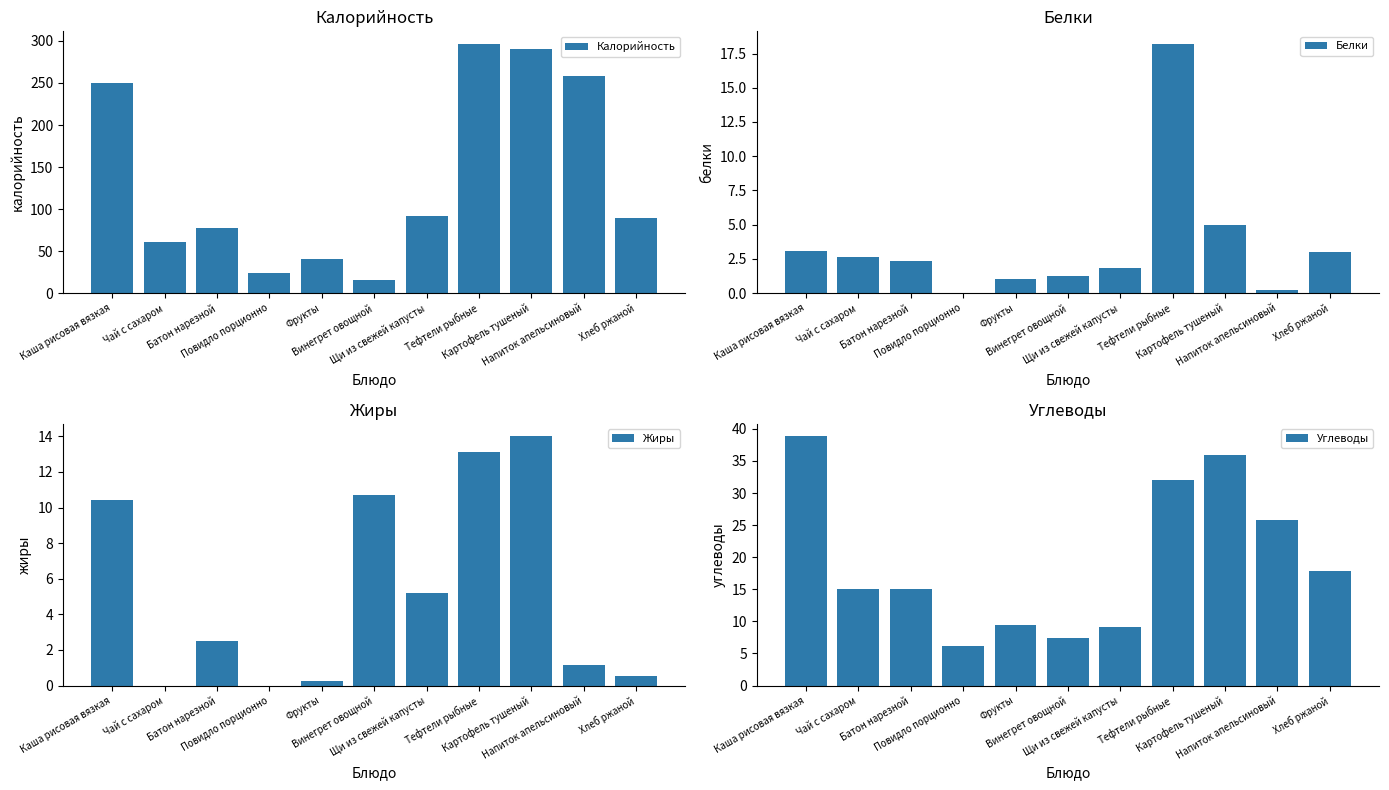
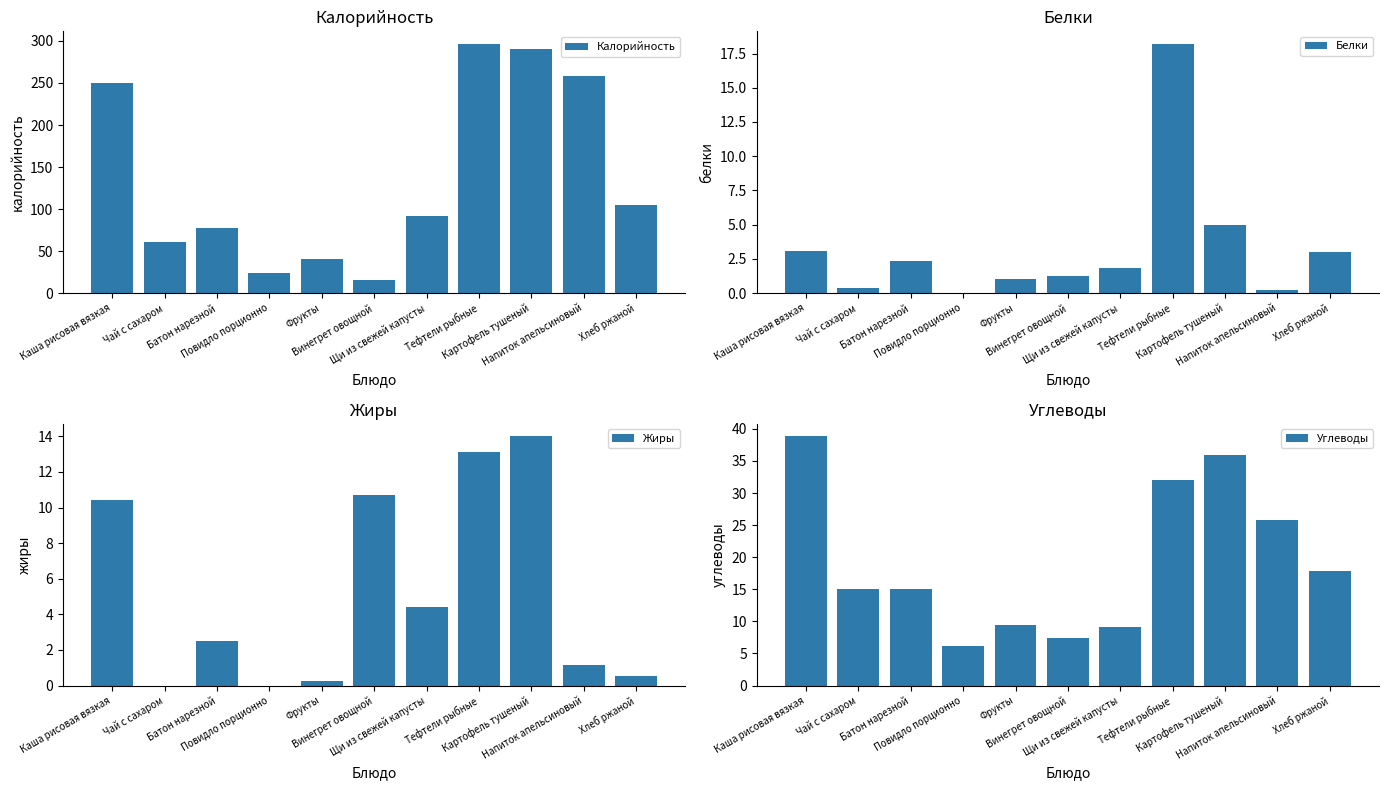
  {
    "Калорийность": {
      "Каша рисовая вязкая": 250,
      "Чай с сахаром": 60,
      "Батон нарезной": 80,
      "Повидло порционно": 20,
      "Фрукты": 40,
      "Винегрет овощной": 20,
      "Щи из свежей капусты": 90,
      "Тефтели рыбные": 300,
      "Картофель тушеный": 290,
      "Напиток апельсиновый": 260,
-     "Хлеб ржаной": 90
+     "Хлеб ржаной": 100
    },
    "Белки": {
      "Каша рисовая вязкая": 3.1,
-     "Чай с сахаром": 2.6,
+     "Чай с сахаром": 0.4,
      "Батон нарезной": 2.3,
      "Повидло порционно": 0.0,
      "Фрукты": 1.0,
      "Винегрет овощной": 1.2,
      "Щи из свежей капусты": 1.9,
      "Тефтели рыбные": 18.2,
      "Картофель тушеный": 4.9,
      "Напиток апельсиновый": 0.2,
      "Хлеб ржаной": 3.0
    },
    "Жиры": {
      "Каша рисовая вязкая": 10.4,
      "Чай с сахаром": 0.0,
      "Батон нарезной": 2.5,
      "Повидло порционно": 0.0,
      "Фрукты": 0.3,
      "Винегрет овощной": 10.7,
-     "Щи из свежей капусты": 5.2,
+     "Щи из свежей капусты": 4.4,
      "Тефтели рыбные": 13.1,
      "Картофель тушеный": 14.0,
      "Напиток апельсиновый": 1.2,
      "Хлеб ржаной": 0.5
    },
    "Углеводы": {
      "Каша рисовая вязкая": 39,
      "Чай с сахаром": 15,
      "Батон нарезной": 15,
      "Повидло порционно": 6,
      "Фрукты": 9,
      "Винегрет овощной": 7,
      "Щи из свежей капусты": 9,
      "Тефтели рыбные": 32,
      "Картофель тушеный": 36,
      "Напиток апельсиновый": 26,
      "Хлеб ржаной": 18
    }
  }
